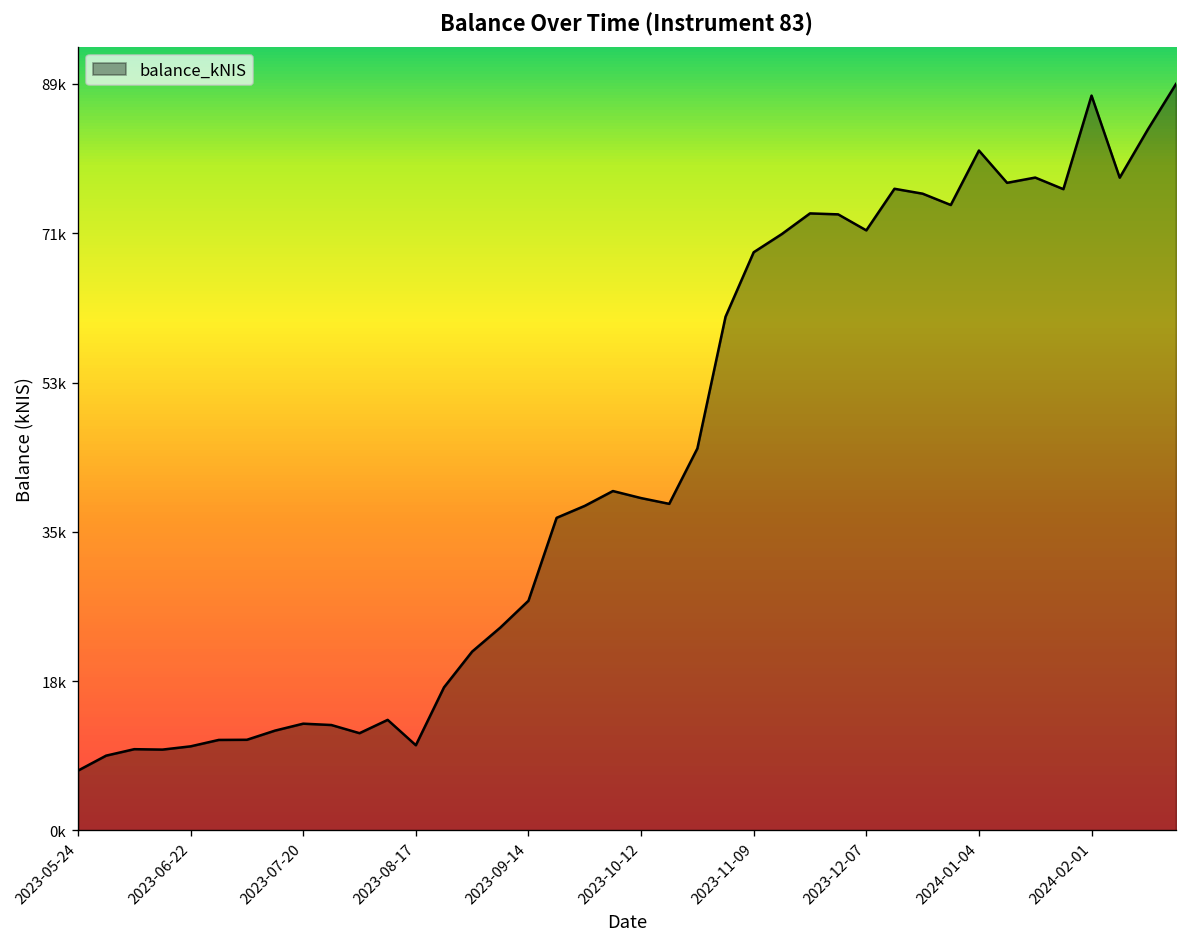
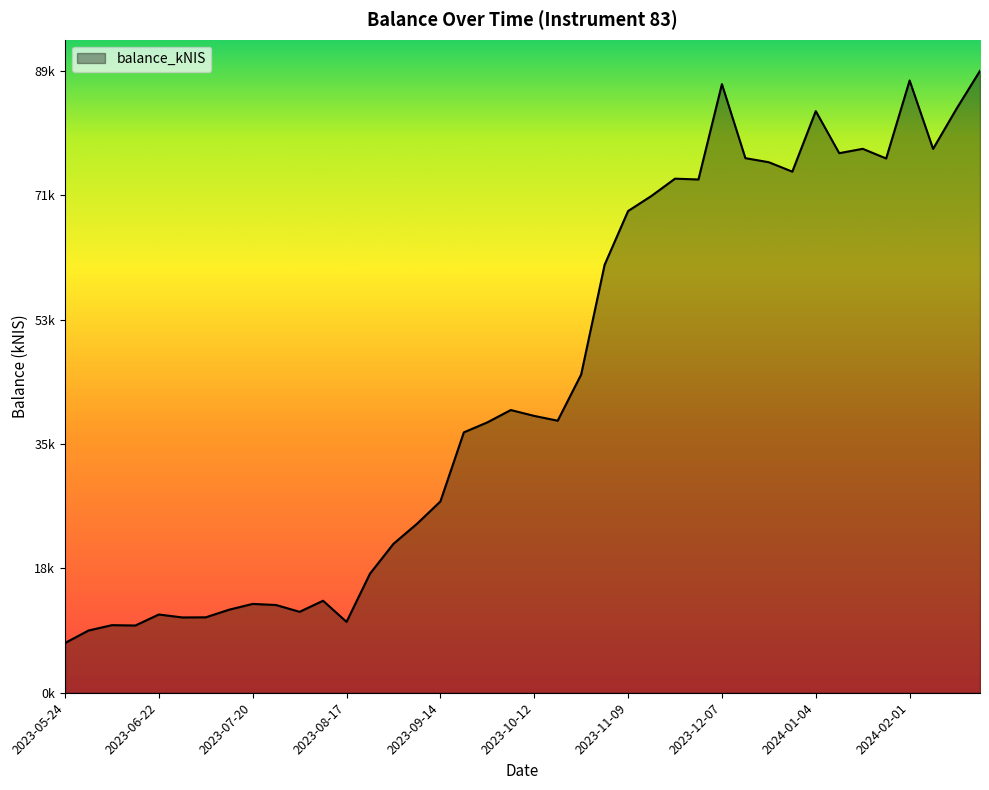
  {
    "2023-05-24": 7000,
-   "2023-06-22": 10000,
+   "2023-06-22": 11000,
    "2023-07-20": 13000,
    "2023-08-17": 10000,
    "2023-09-14": 27000,
    "2023-10-12": 39000,
    "2023-11-09": 69000,
-   "2023-12-07": 71000,
-   "2024-01-04": 81000,
+   "2023-12-07": 87000,
+   "2024-01-04": 83000,
    "2024-02-01": 87000
  }
